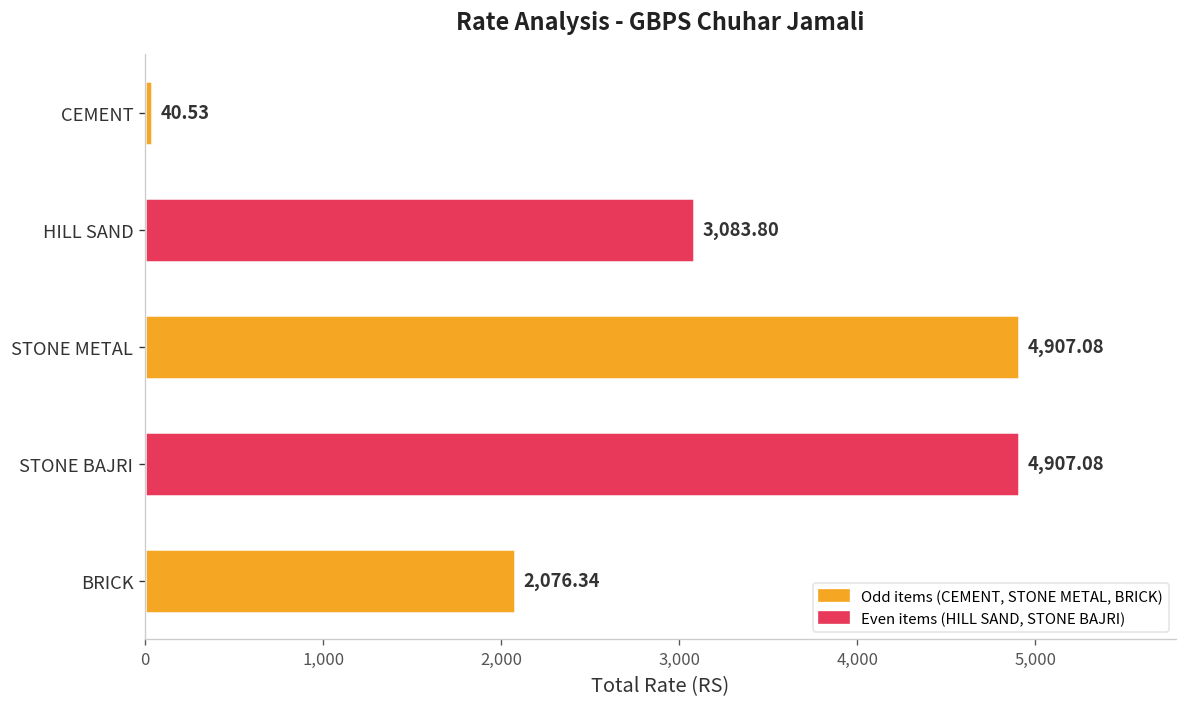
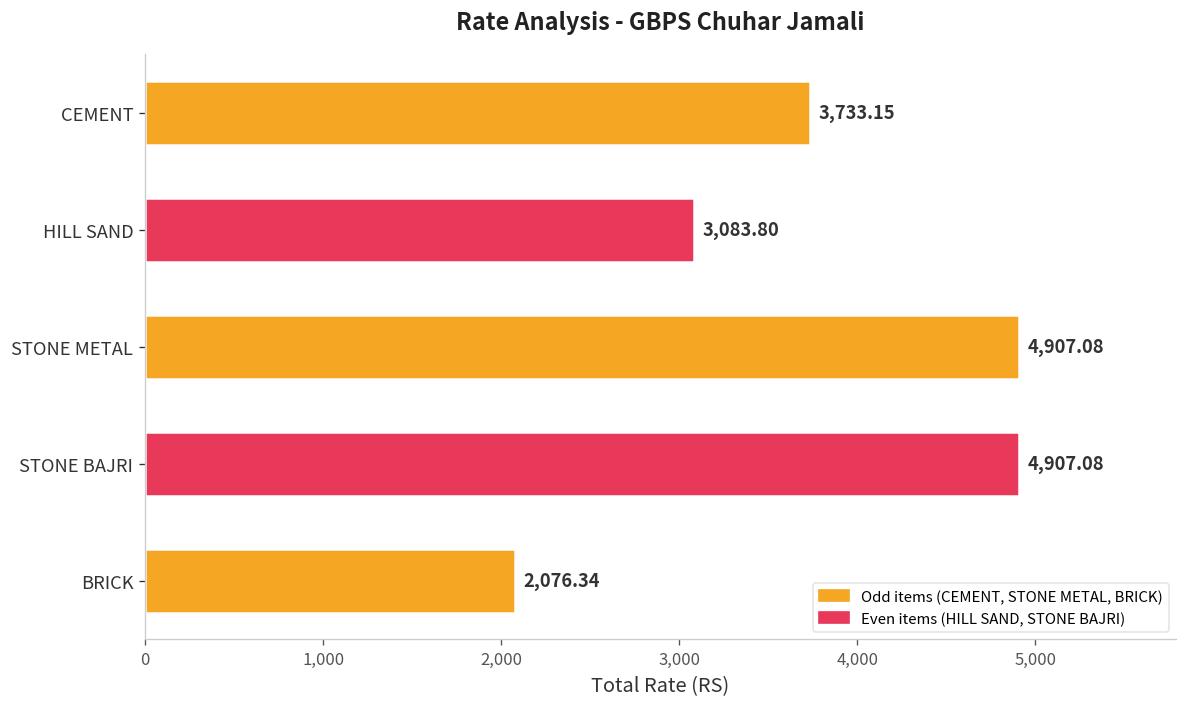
  {
-   "CEMENT": "40.53",
+   "CEMENT": "3,733.15",
    "HILL SAND": "3,083.80",
    "STONE METAL": "4,907.08",
    "STONE BAJRI": "4,907.08",
    "BRICK": "2,076.34"
  }
